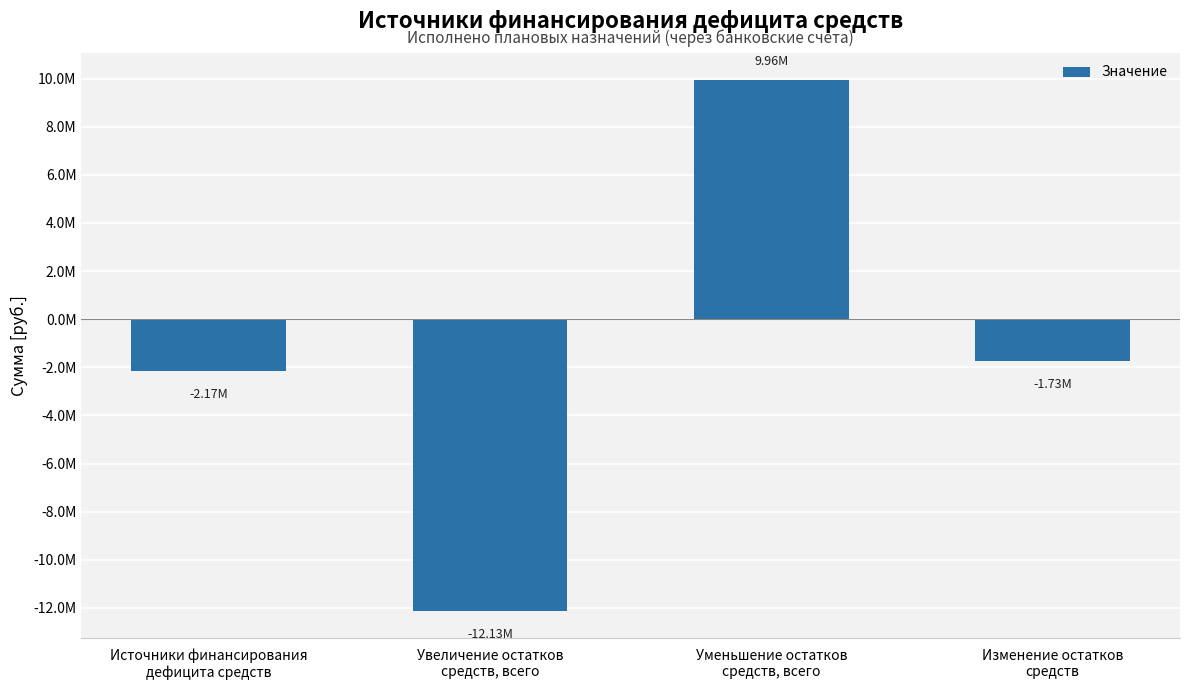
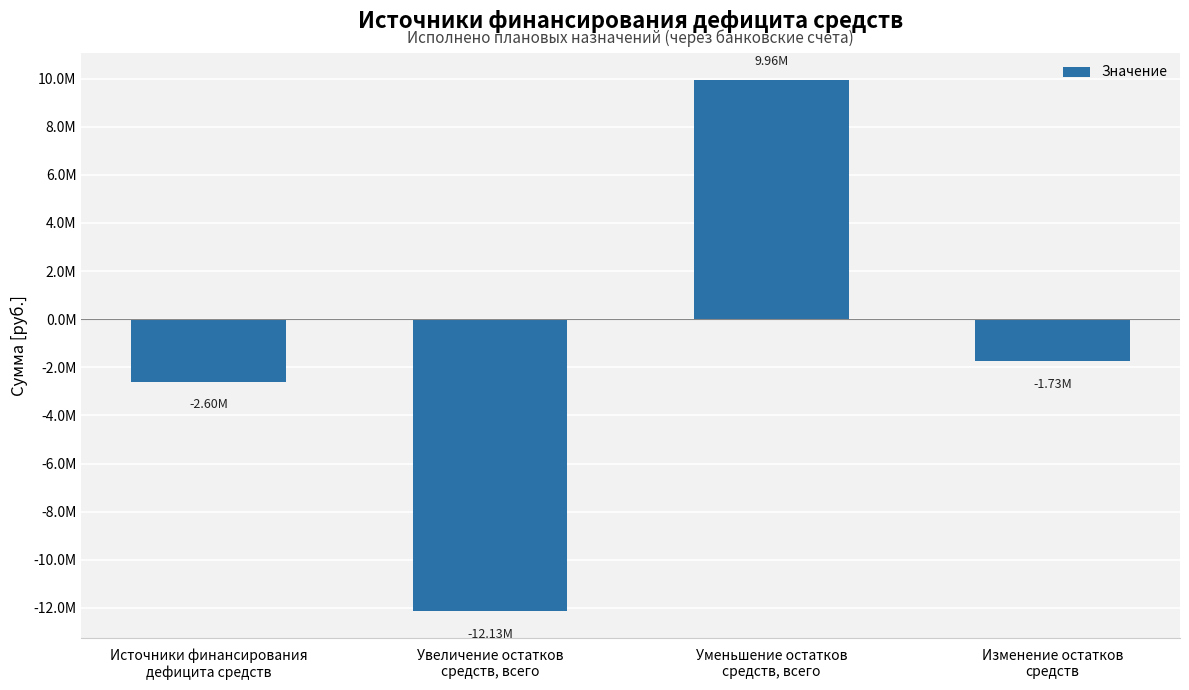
  {
-   "Источники финансирования дефицита средств": "-2.17M",
+   "Источники финансирования дефицита средств": "-2.60M",
    "Увеличение остатков средств, всего": "-12.13M",
    "Уменьшение остатков средств, всего": "9.96M",
    "Изменение остатков средств": "-1.73M"
  }
